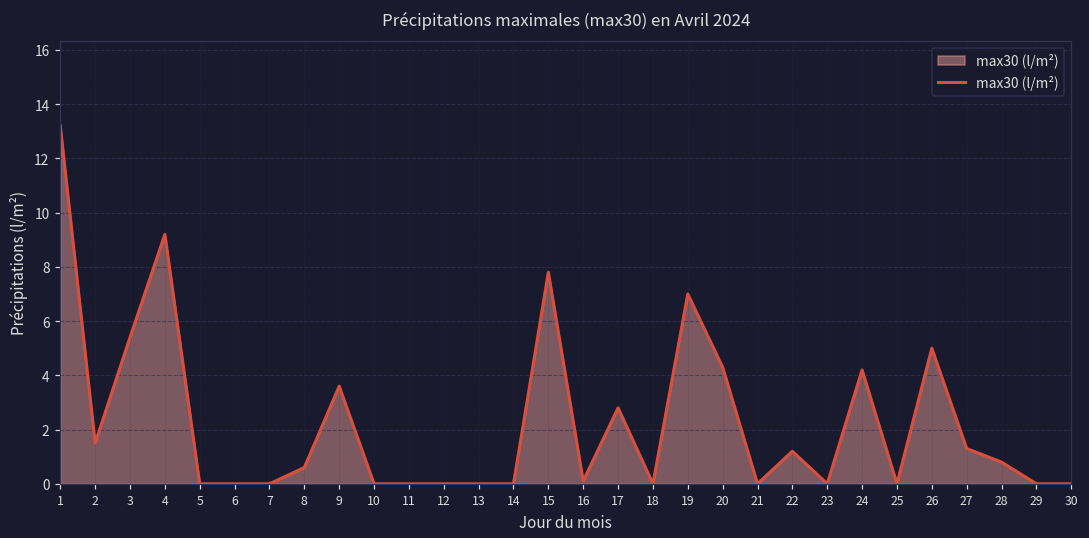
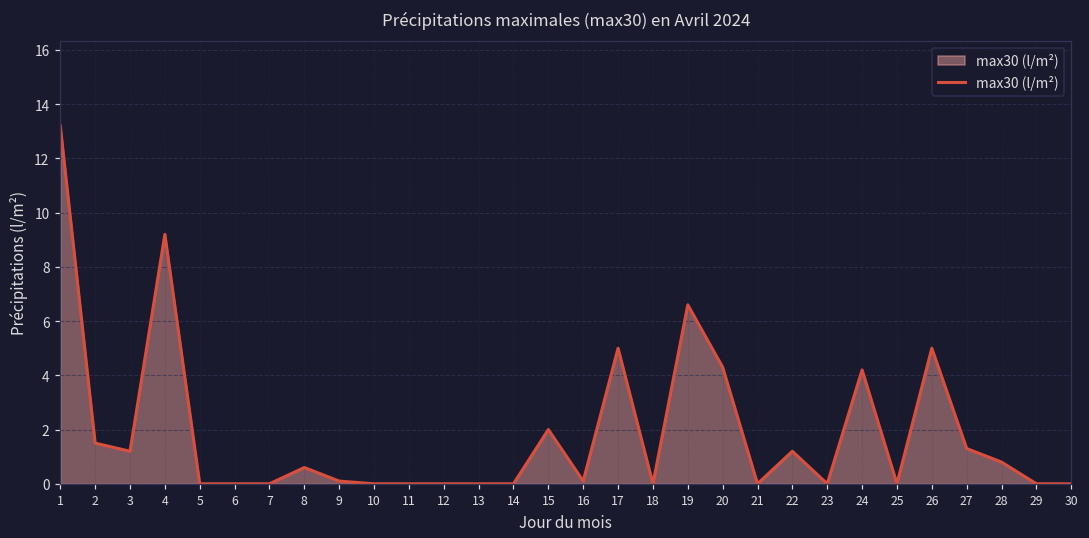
  {
    "1": 13.2,
    "2": 1.5,
-   "3": 5.4,
+   "3": 1.2,
    "4": 9.2,
    "5": 0.0,
    "6": 0.0,
    "7": 0.0,
    "8": 0.6,
-   "9": 3.6,
+   "9": 0.1,
    "10": 0.0,
    "11": 0.0,
    "12": 0.0,
    "13": 0.0,
    "14": 0.0,
-   "15": 7.8,
+   "15": 2.0,
    "16": 0.1,
-   "17": 2.8,
+   "17": 5.0,
    "18": 0.0,
-   "19": 7.0,
+   "19": 6.6,
    "20": 4.3,
    "21": 0.0,
    "22": 1.2,
    "23": 0.0,
    "24": 4.2,
    "25": 0.0,
    "26": 5.0,
    "27": 1.3,
    "28": 0.8,
    "29": 0.0,
    "30": 0.0
  }
